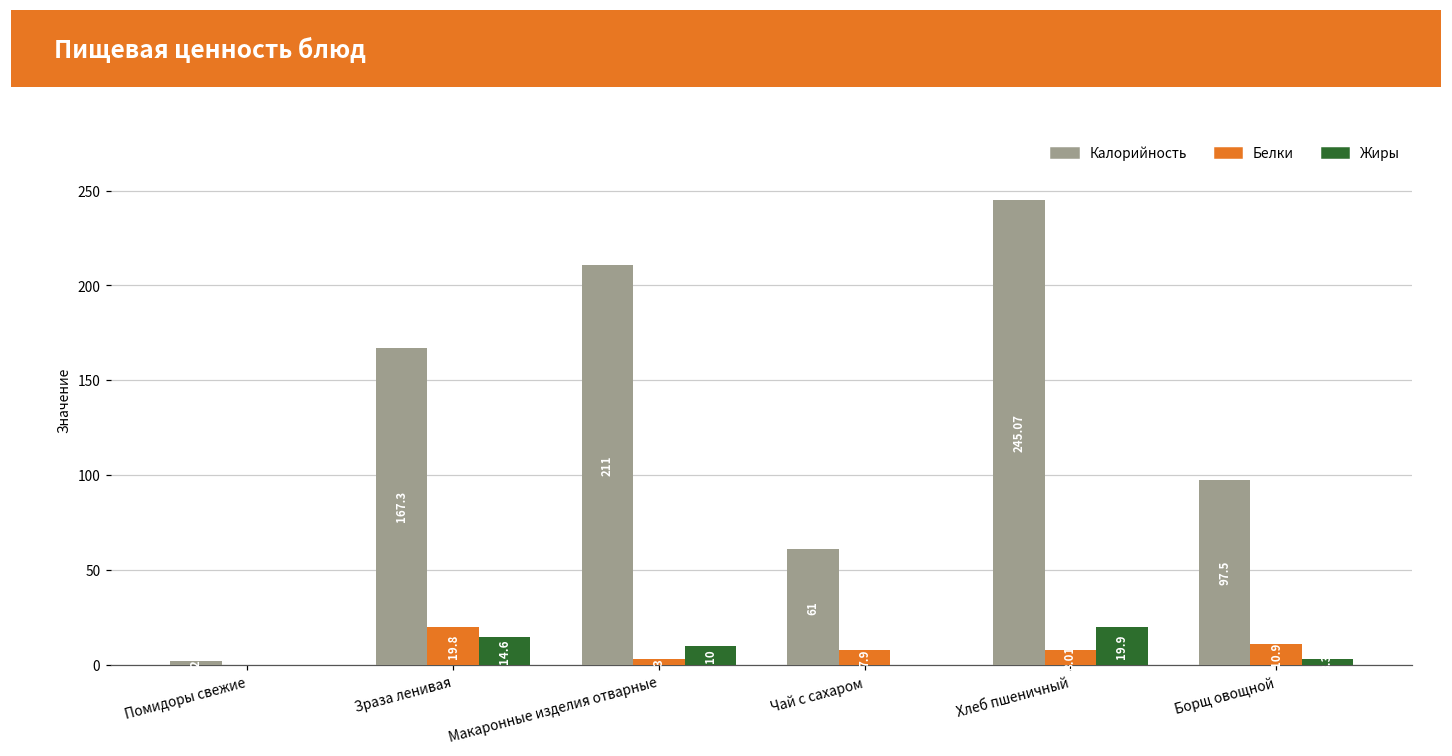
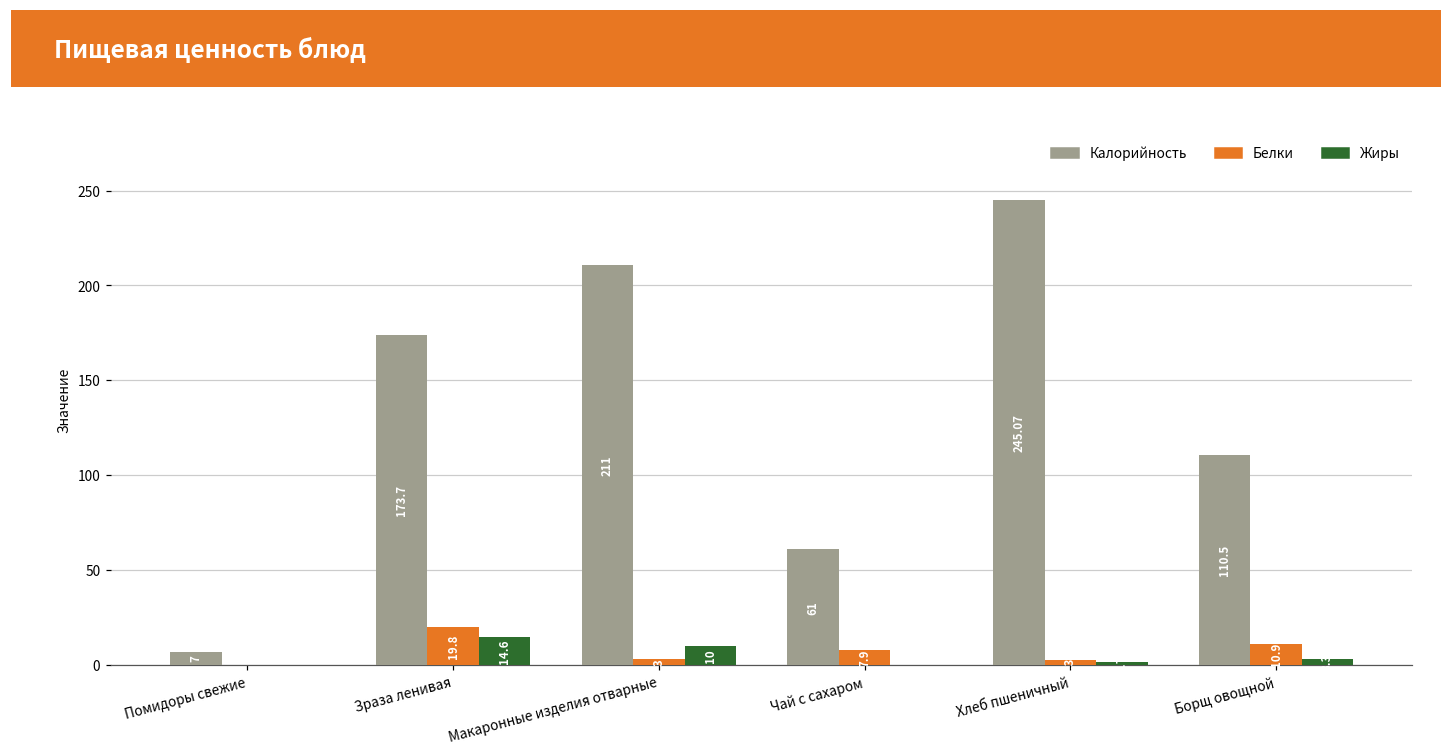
  {
    "Калорийность": {
-     "Помидоры свежие": 2,
-     "Зраза ленивая": 167.3,
+     "Помидоры свежие": 7,
+     "Зраза ленивая": 173.7,
      "Макаронные изделия отварные": 211,
      "Чай с сахаром": 61,
      "Хлеб пшеничный": 245.07,
-     "Борщ овощной": 97.5
+     "Борщ овощной": 110.5
    },
    "Белки": {
      "Помидоры свежие": 0,
-     "Хлеб пшеничный": 8
+     "Хлеб пшеничный": 2
    },
    "Жиры": {
      "Помидоры свежие": 0,
      "Чай с сахаром": 0,
-     "Хлеб пшеничный": 20,
+     "Хлеб пшеничный": 2,
      "Борщ овощной": 3
    }
  }
